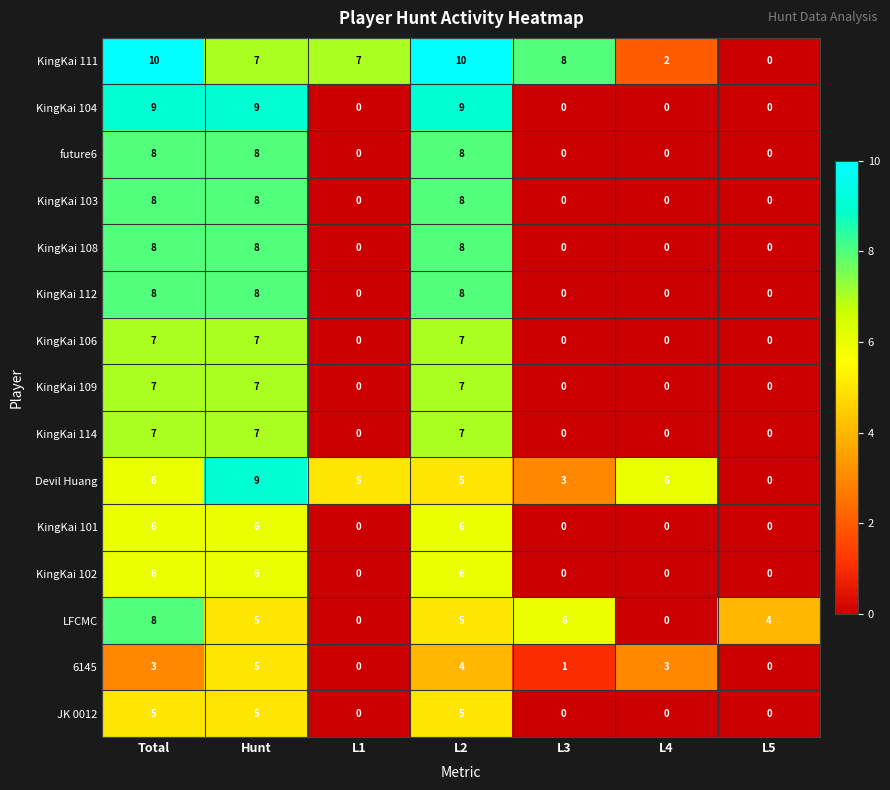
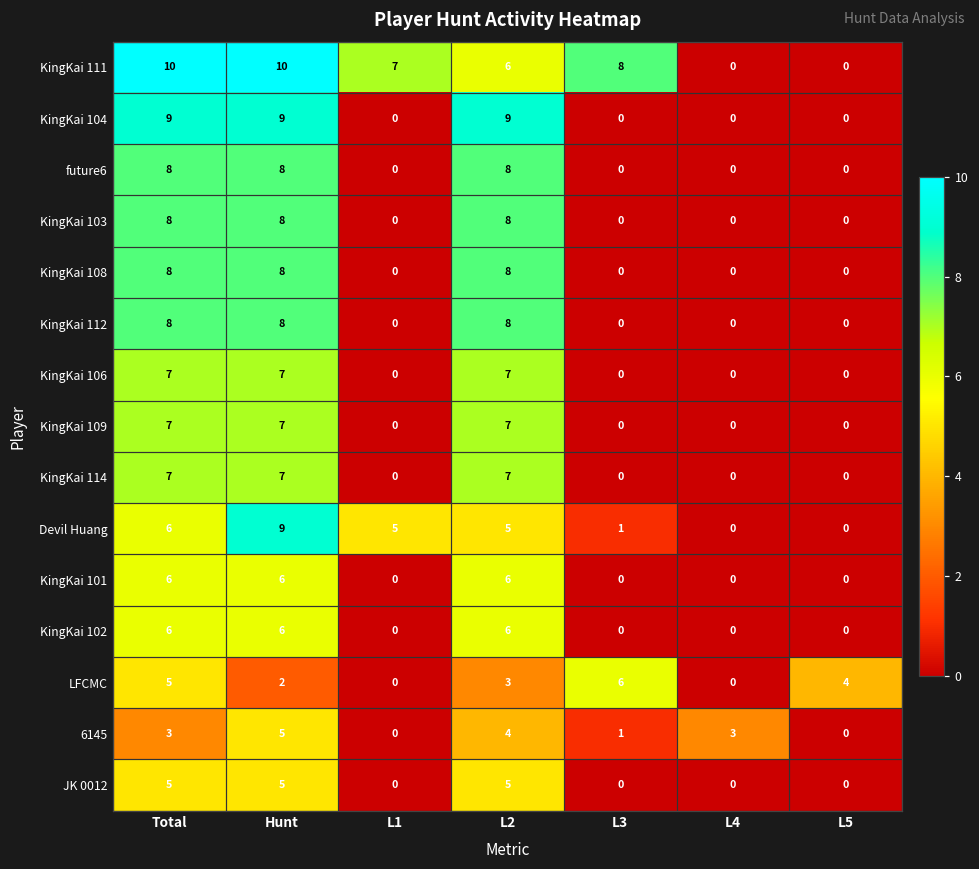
  {
    "KingKai 111": {
      "Total": 10,
-     "Hunt": 7,
+     "Hunt": 10,
      "L1": 7,
-     "L2": 10,
+     "L2": 6,
      "L3": 8,
-     "L4": 2,
+     "L4": 0,
      "L5": 0
    },
    "KingKai 104": {
      "Total": 9,
      "Hunt": 9,
      "L1": 0,
      "L2": 9,
      "L3": 0,
      "L4": 0,
      "L5": 0
    },
    "future6": {
      "Total": 8,
      "Hunt": 8,
      "L1": 0,
      "L2": 8,
      "L3": 0,
      "L4": 0,
      "L5": 0
    },
    "KingKai 103": {
      "Total": 8,
      "Hunt": 8,
      "L1": 0,
      "L2": 8,
      "L3": 0,
      "L4": 0,
      "L5": 0
    },
    "KingKai 108": {
      "Total": 8,
      "Hunt": 8,
      "L1": 0,
      "L2": 8,
      "L3": 0,
      "L4": 0,
      "L5": 0
    },
    "KingKai 112": {
      "Total": 8,
      "Hunt": 8,
      "L1": 0,
      "L2": 8,
      "L3": 0,
      "L4": 0,
      "L5": 0
    },
    "KingKai 106": {
      "Total": 7,
      "Hunt": 7,
      "L1": 0,
      "L2": 7,
      "L3": 0,
      "L4": 0,
      "L5": 0
    },
    "KingKai 109": {
      "Total": 7,
      "Hunt": 7,
      "L1": 0,
      "L2": 7,
      "L3": 0,
      "L4": 0,
      "L5": 0
    },
    "KingKai 114": {
      "Total": 7,
      "Hunt": 7,
      "L1": 0,
      "L2": 7,
      "L3": 0,
      "L4": 0,
      "L5": 0
    },
    "Devil Huang": {
      "Total": 6,
      "Hunt": 9,
      "L1": 5,
      "L2": 5,
-     "L3": 3,
-     "L4": 6,
+     "L3": 1,
+     "L4": 0,
      "L5": 0
    },
    "KingKai 101": {
      "Total": 6,
      "Hunt": 6,
      "L1": 0,
      "L2": 6,
      "L3": 0,
      "L4": 0,
      "L5": 0
    },
    "KingKai 102": {
      "Total": 6,
      "Hunt": 6,
      "L1": 0,
      "L2": 6,
      "L3": 0,
      "L4": 0,
      "L5": 0
    },
    "LFCMC": {
-     "Total": 8,
-     "Hunt": 5,
+     "Total": 5,
+     "Hunt": 2,
      "L1": 0,
-     "L2": 5,
+     "L2": 3,
      "L3": 6,
      "L4": 0,
      "L5": 4
    },
    "6145": {
      "Total": 3,
      "Hunt": 5,
      "L1": 0,
      "L2": 4,
      "L3": 1,
      "L4": 3,
      "L5": 0
    },
    "JK 0012": {
      "Total": 5,
      "Hunt": 5,
      "L1": 0,
      "L2": 5,
      "L3": 0,
      "L4": 0,
      "L5": 0
    }
  }
